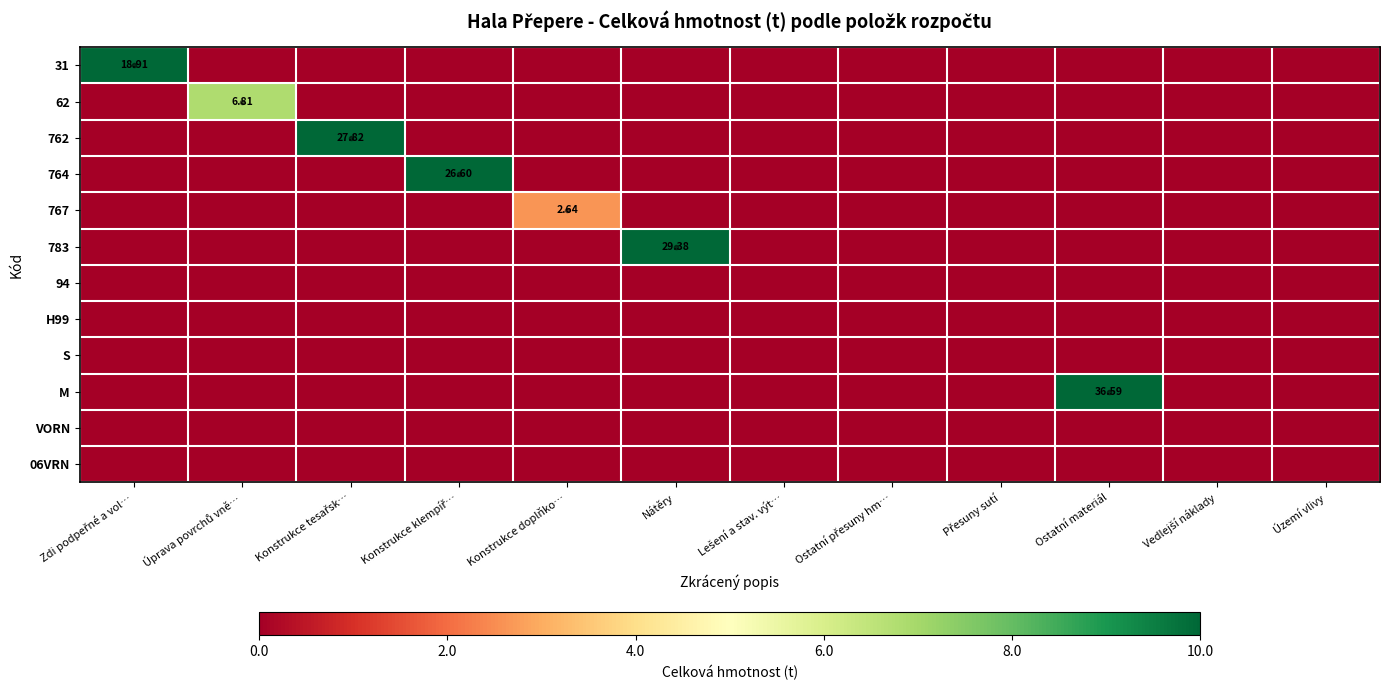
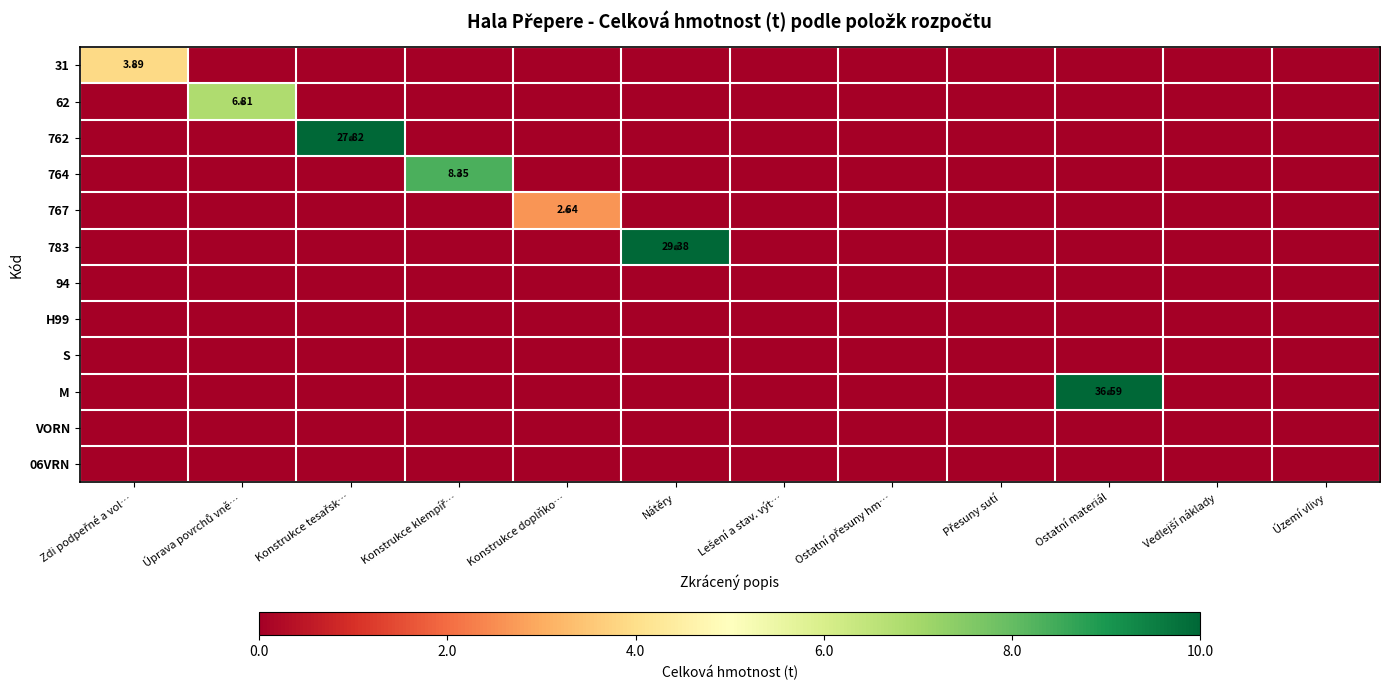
  {
    "31": {
-     "Zdi podpeřné a vol…": 18.91
+     "Zdi podpeřné a vol…": 3.89
    },
    "764": {
-     "Konstrukce klempíř…": 26.60
+     "Konstrukce klempíř…": 8.35
    }
  }
